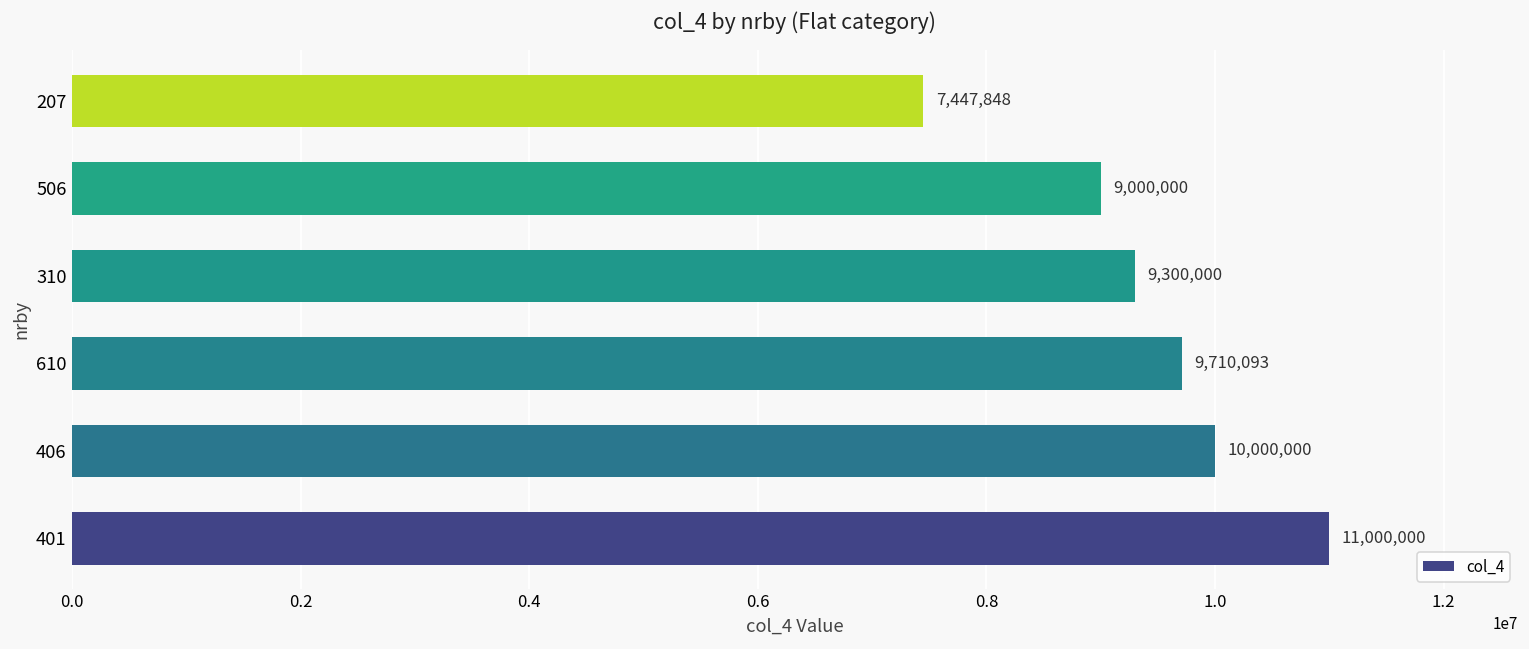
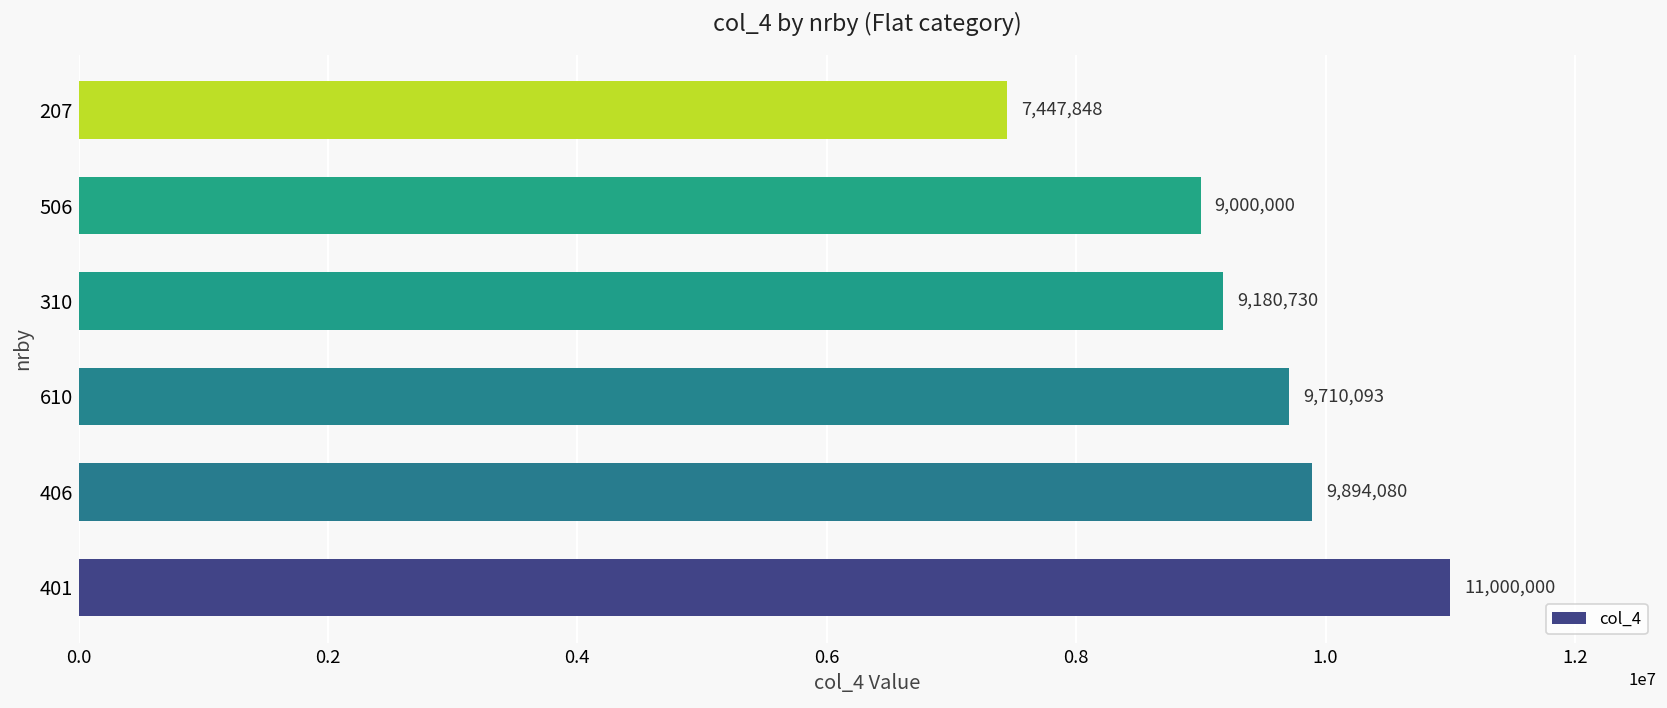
  {
    "207": "7,447,848",
    "506": "9,000,000",
-   "310": "9,300,000",
+   "310": "9,180,730",
    "610": "9,710,093",
-   "406": "10,000,000",
+   "406": "9,894,080",
    "401": "11,000,000"
  }
